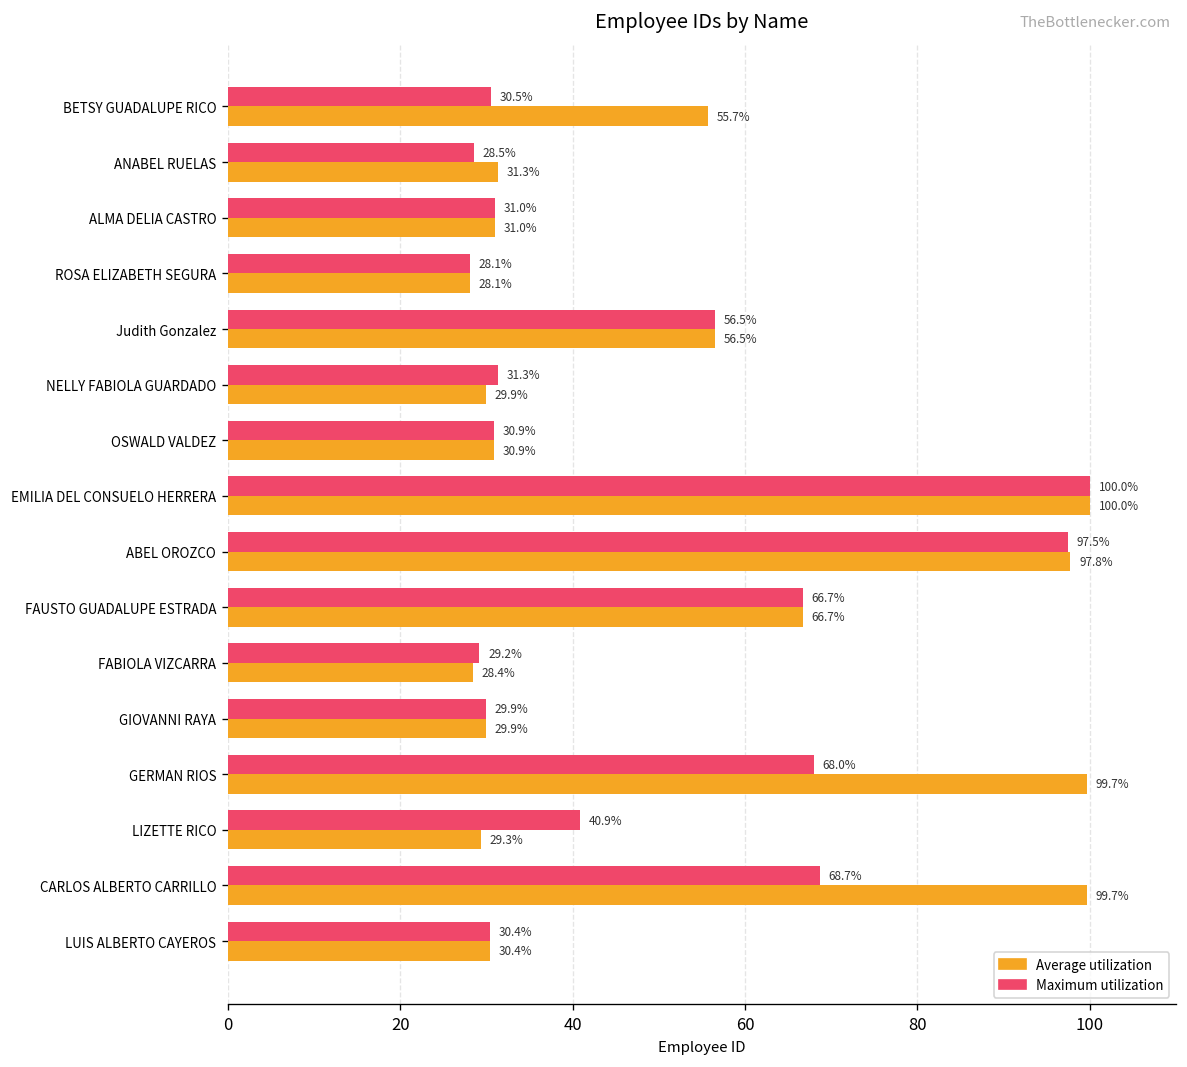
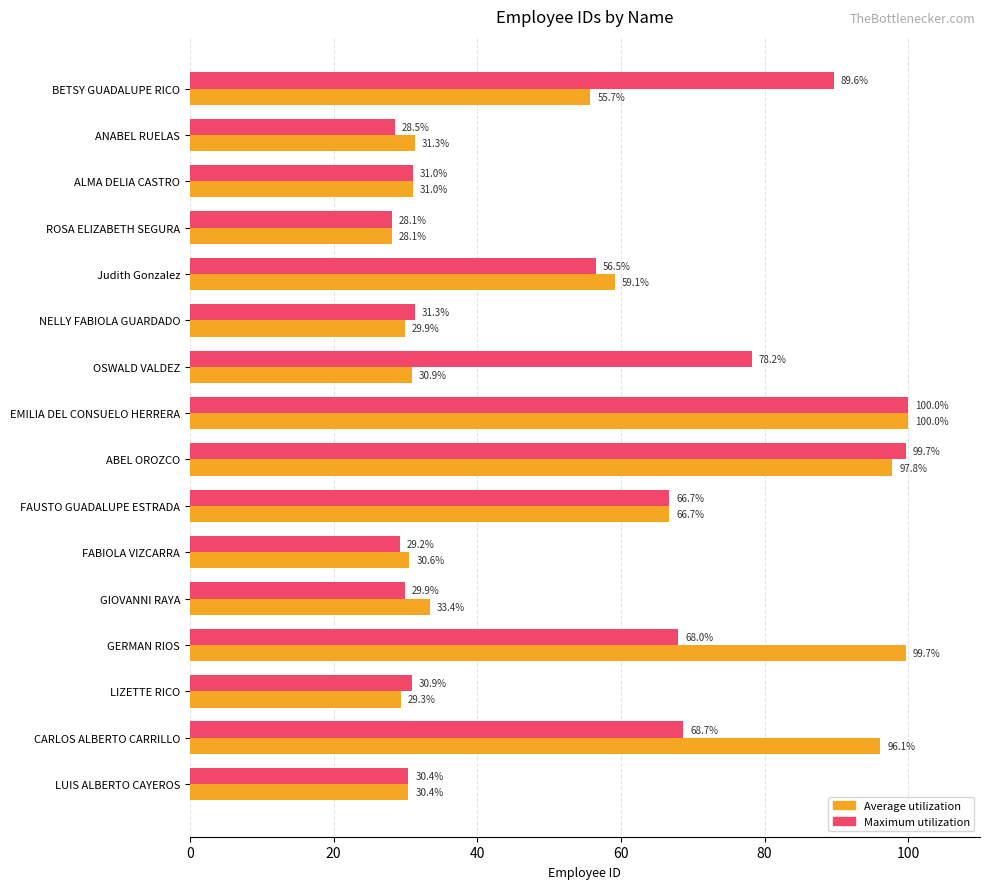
  {
    "Average utilization": {
      "BETSY GUADALUPE RICO": "55.7%",
      "ANABEL RUELAS": "31.3%",
      "ALMA DELIA CASTRO": "31.0%",
      "ROSA ELIZABETH SEGURA": "28.1%",
-     "Judith Gonzalez": "56.5%",
+     "Judith Gonzalez": "59.1%",
      "NELLY FABIOLA GUARDADO": "29.9%",
      "OSWALD VALDEZ": "30.9%",
      "EMILIA DEL CONSUELO HERRERA": "100.0%",
      "ABEL OROZCO": "97.8%",
      "FAUSTO GUADALUPE ESTRADA": "66.7%",
-     "FABIOLA VIZCARRA": "28.4%",
-     "GIOVANNI RAYA": "29.9%",
+     "FABIOLA VIZCARRA": "30.6%",
+     "GIOVANNI RAYA": "33.4%",
      "GERMAN RIOS": "99.7%",
      "LIZETTE RICO": "29.3%",
-     "CARLOS ALBERTO CARRILLO": "99.7%",
+     "CARLOS ALBERTO CARRILLO": "96.1%",
      "LUIS ALBERTO CAYEROS": "30.4%"
    },
    "Maximum utilization": {
-     "BETSY GUADALUPE RICO": "30.5%",
+     "BETSY GUADALUPE RICO": "89.6%",
      "ANABEL RUELAS": "28.5%",
      "ALMA DELIA CASTRO": "31.0%",
      "ROSA ELIZABETH SEGURA": "28.1%",
      "Judith Gonzalez": "56.5%",
      "NELLY FABIOLA GUARDADO": "31.3%",
-     "OSWALD VALDEZ": "30.9%",
+     "OSWALD VALDEZ": "78.2%",
      "EMILIA DEL CONSUELO HERRERA": "100.0%",
-     "ABEL OROZCO": "97.5%",
+     "ABEL OROZCO": "99.7%",
      "FAUSTO GUADALUPE ESTRADA": "66.7%",
      "FABIOLA VIZCARRA": "29.2%",
      "GIOVANNI RAYA": "29.9%",
      "GERMAN RIOS": "68.0%",
-     "LIZETTE RICO": "40.9%",
+     "LIZETTE RICO": "30.9%",
      "CARLOS ALBERTO CARRILLO": "68.7%",
      "LUIS ALBERTO CAYEROS": "30.4%"
    }
  }
